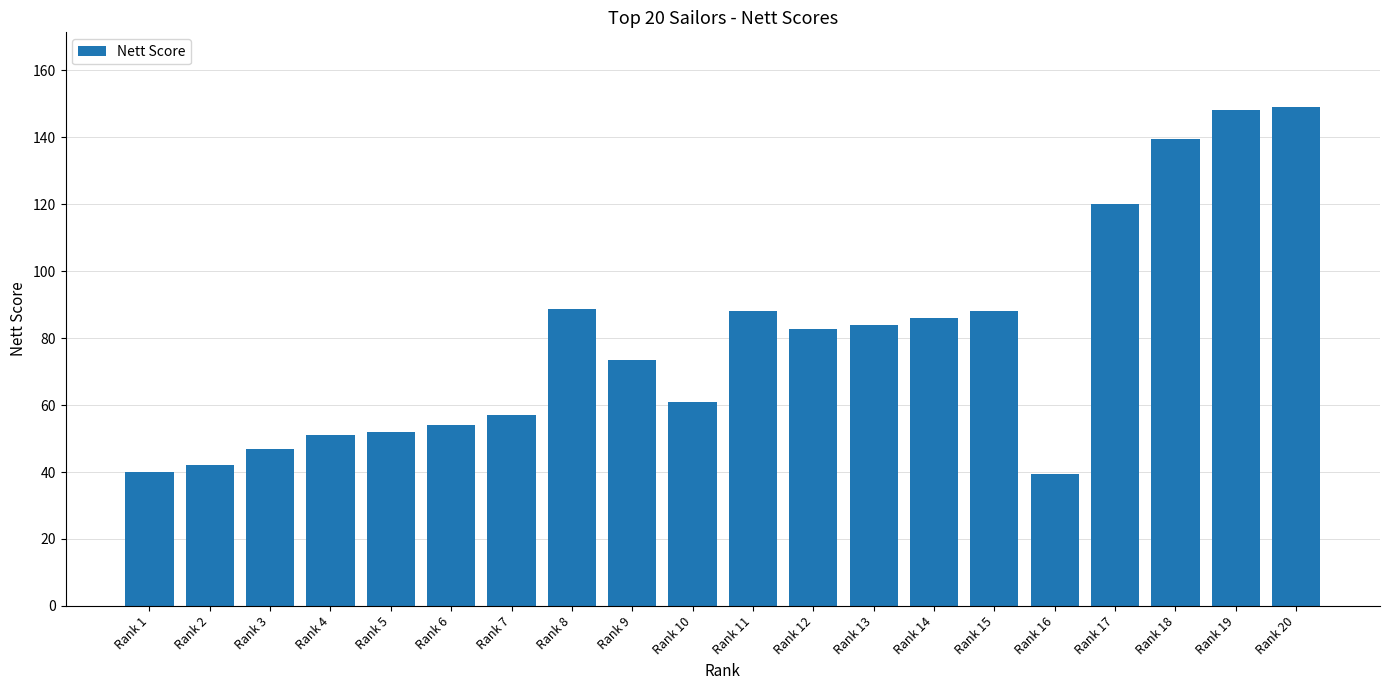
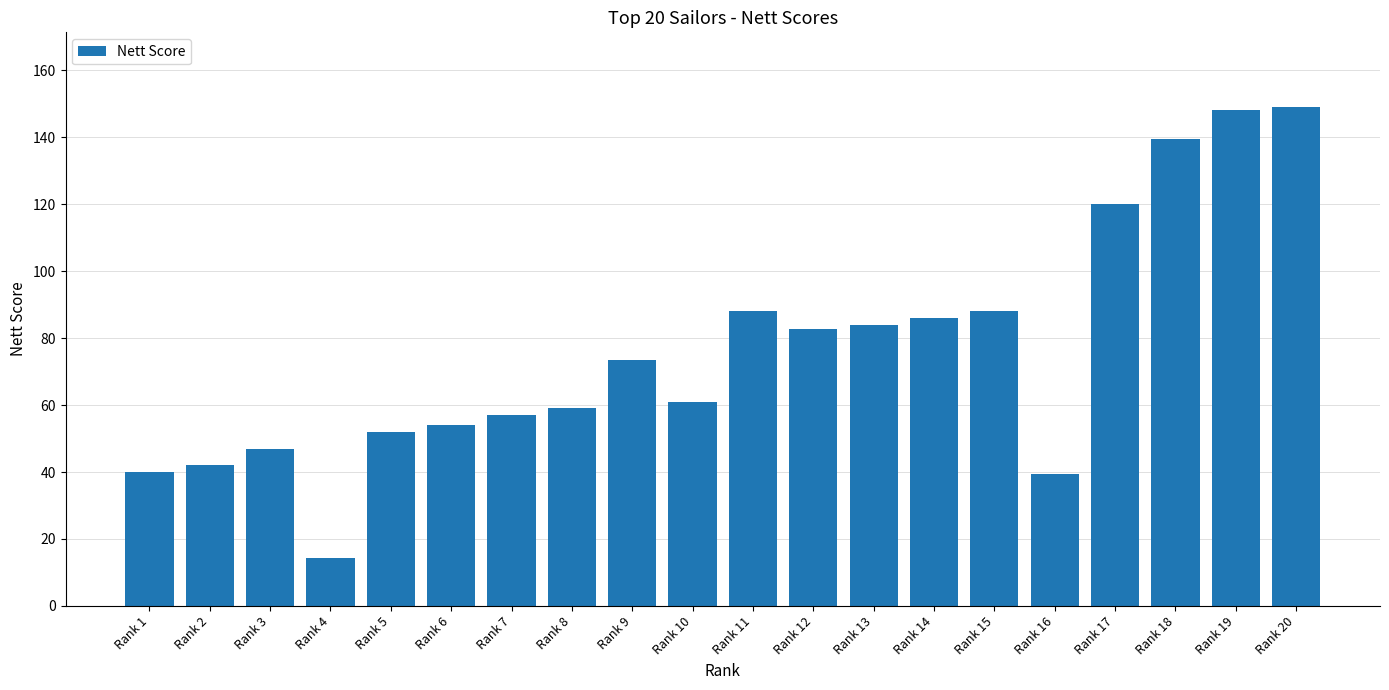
  {
    "Rank 1": 40,
    "Rank 2": 42,
    "Rank 3": 47,
-   "Rank 4": 51,
+   "Rank 4": 14,
    "Rank 5": 52,
    "Rank 6": 54,
    "Rank 7": 57,
-   "Rank 8": 89,
+   "Rank 8": 59,
    "Rank 9": 74,
    "Rank 10": 61,
    "Rank 11": 88,
    "Rank 12": 83,
    "Rank 13": 84,
    "Rank 14": 86,
    "Rank 15": 88,
    "Rank 16": 39,
    "Rank 17": 120,
    "Rank 18": 140,
    "Rank 19": 148,
    "Rank 20": 149
  }
